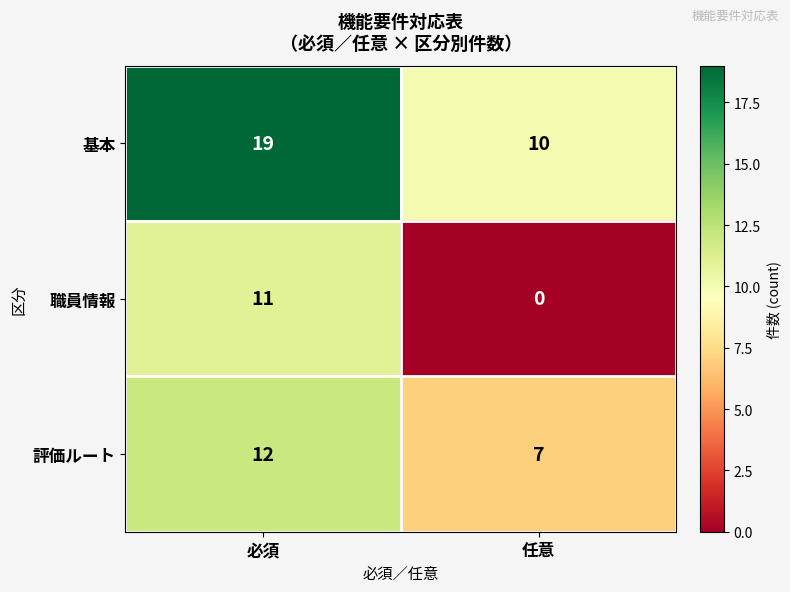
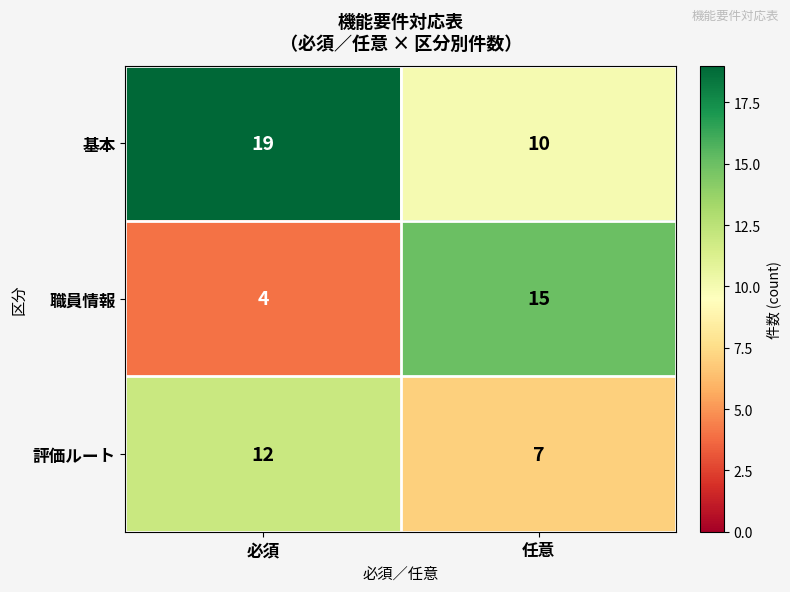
  {
    "基本": {
      "必須": 19,
      "任意": 10
    },
    "職員情報": {
-     "必須": 11,
-     "任意": 0
+     "必須": 4,
+     "任意": 15
    },
    "評価ルート": {
      "必須": 12,
      "任意": 7
    }
  }
